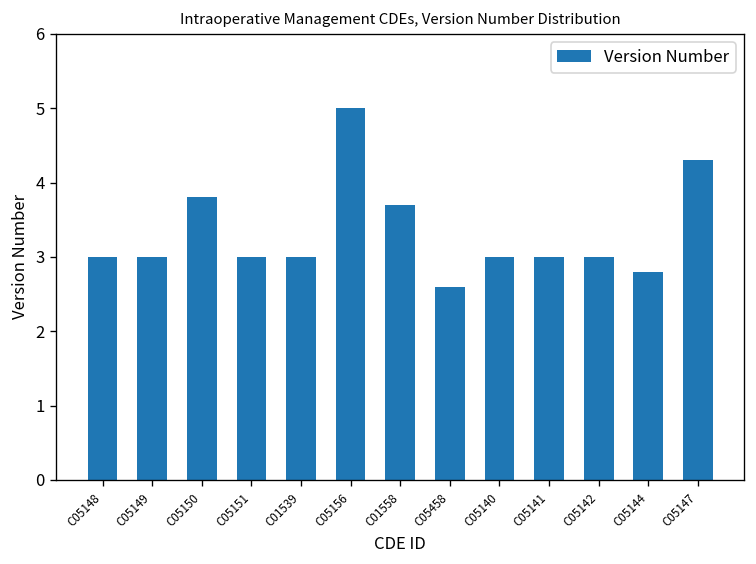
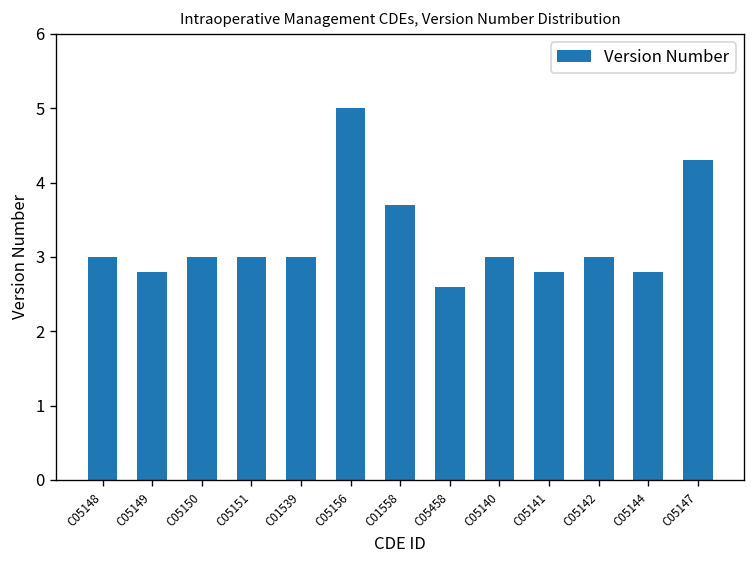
  {
    "C05148": 3.0,
-   "C05149": 3.0,
-   "C05150": 3.8,
+   "C05149": 2.8,
+   "C05150": 3.0,
    "C05151": 3.0,
    "C01539": 3.0,
    "C05156": 5.0,
    "C01558": 3.7,
    "C05458": 2.6,
    "C05140": 3.0,
-   "C05141": 3.0,
+   "C05141": 2.8,
    "C05142": 3.0,
    "C05144": 2.8,
    "C05147": 4.3
  }
